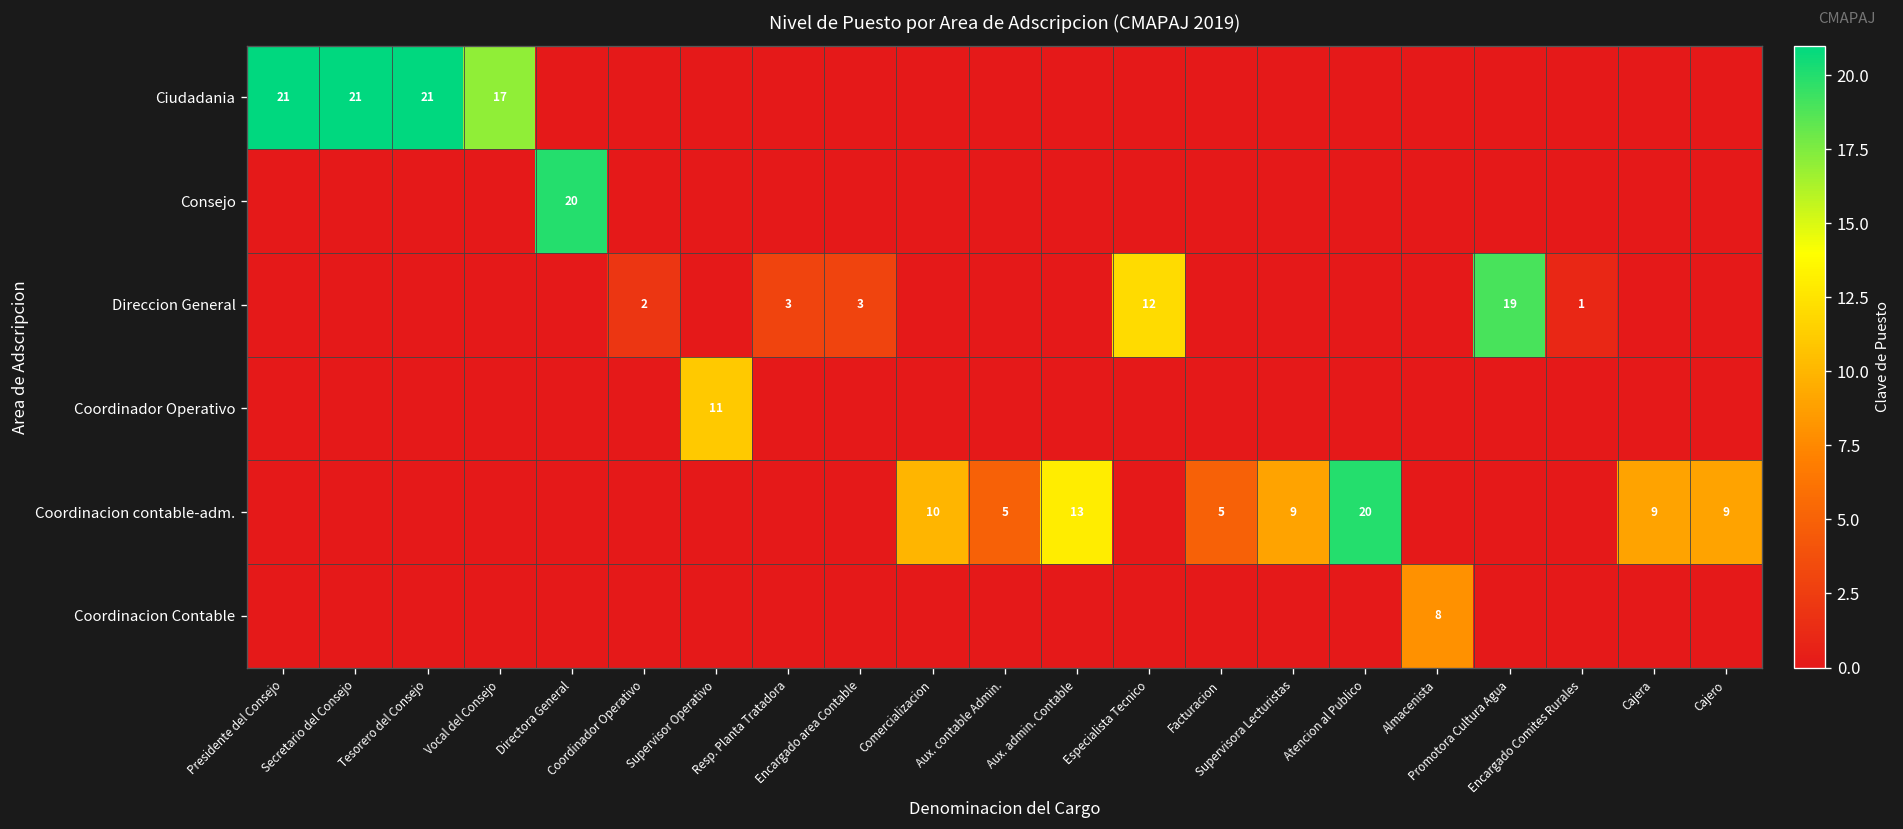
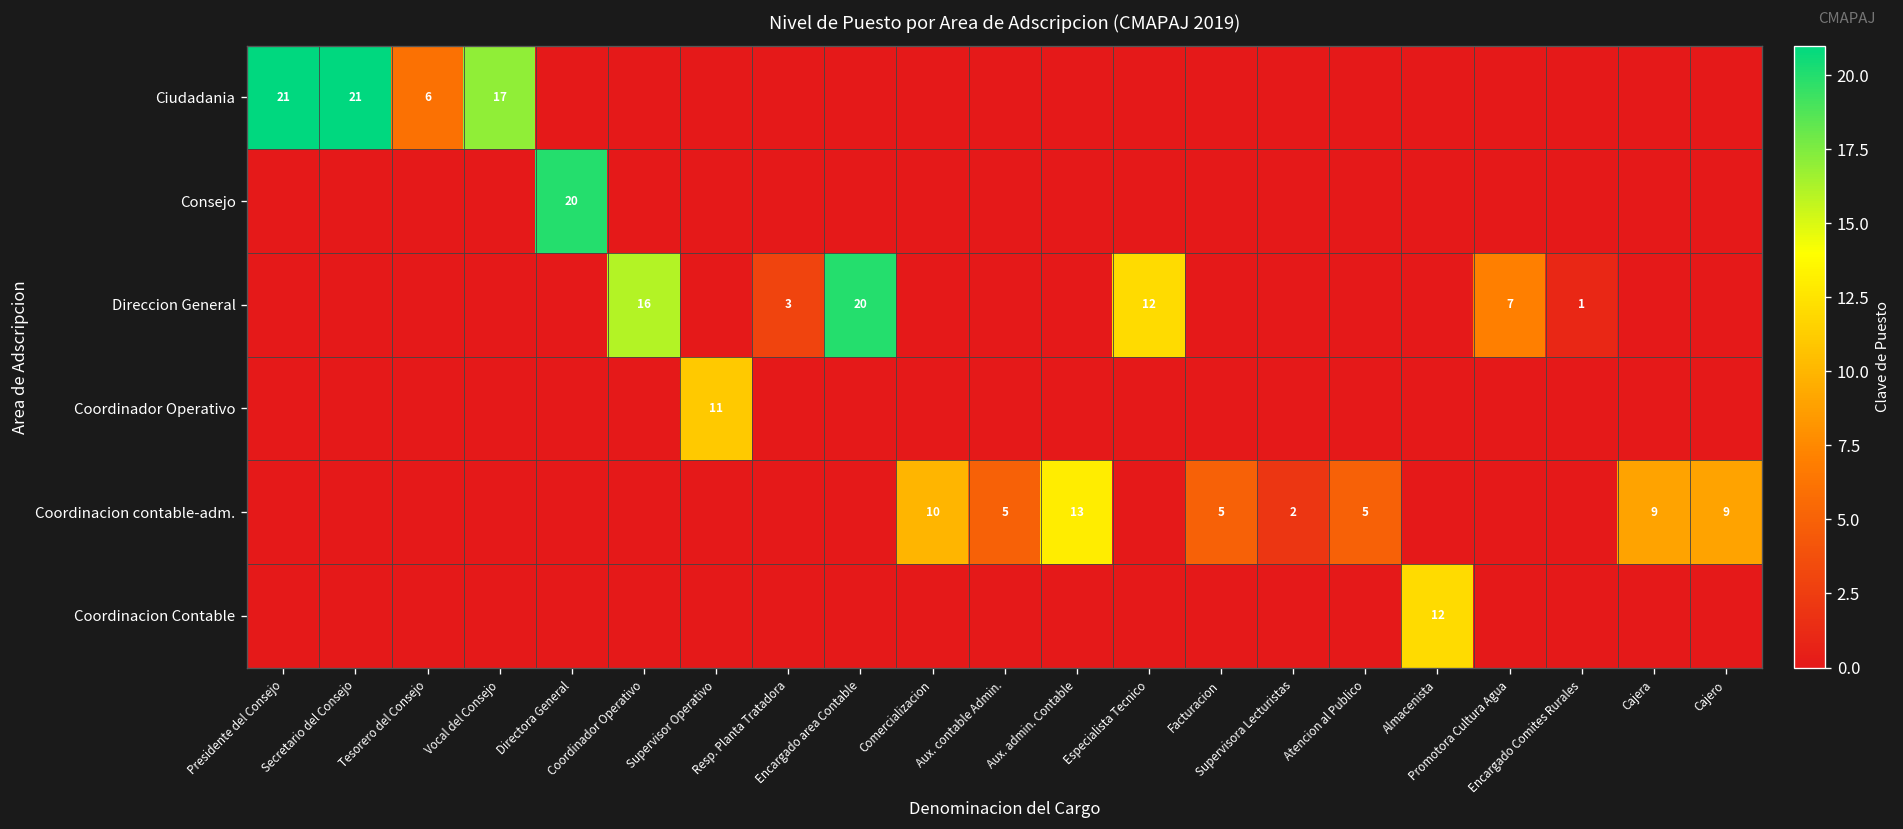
  {
    "Ciudadania": {
      "Presidente del Consejo": 21,
      "Secretario del Consejo": 21,
-     "Tesorero del Consejo": 21,
+     "Tesorero del Consejo": 6,
      "Vocal del Consejo": 17
    },
    "Consejo": {
      "Directora General": 20
    },
    "Direccion General": {
-     "Coordinador Operativo": 2,
+     "Coordinador Operativo": 16,
      "Resp. Planta Tratadora": 3,
-     "Encargado area Contable": 3,
+     "Encargado area Contable": 20,
      "Especialista Tecnico": 12,
-     "Promotora Cultura Agua": 19,
+     "Promotora Cultura Agua": 7,
      "Encargado Comites Rurales": 1
    },
    "Coordinador Operativo": {
      "Supervisor Operativo": 11
    },
    "Coordinacion contable-adm.": {
      "Comercializacion": 10,
      "Aux. contable Admin.": 5,
      "Aux. admin. Contable": 13,
      "Facturacion": 5,
-     "Supervisora Lecturistas": 9,
-     "Atencion al Publico": 20,
+     "Supervisora Lecturistas": 2,
+     "Atencion al Publico": 5,
      "Cajera": 9,
      "Cajero": 9
    },
    "Coordinacion Contable": {
-     "Almacenista": 8
+     "Almacenista": 12
    }
  }
